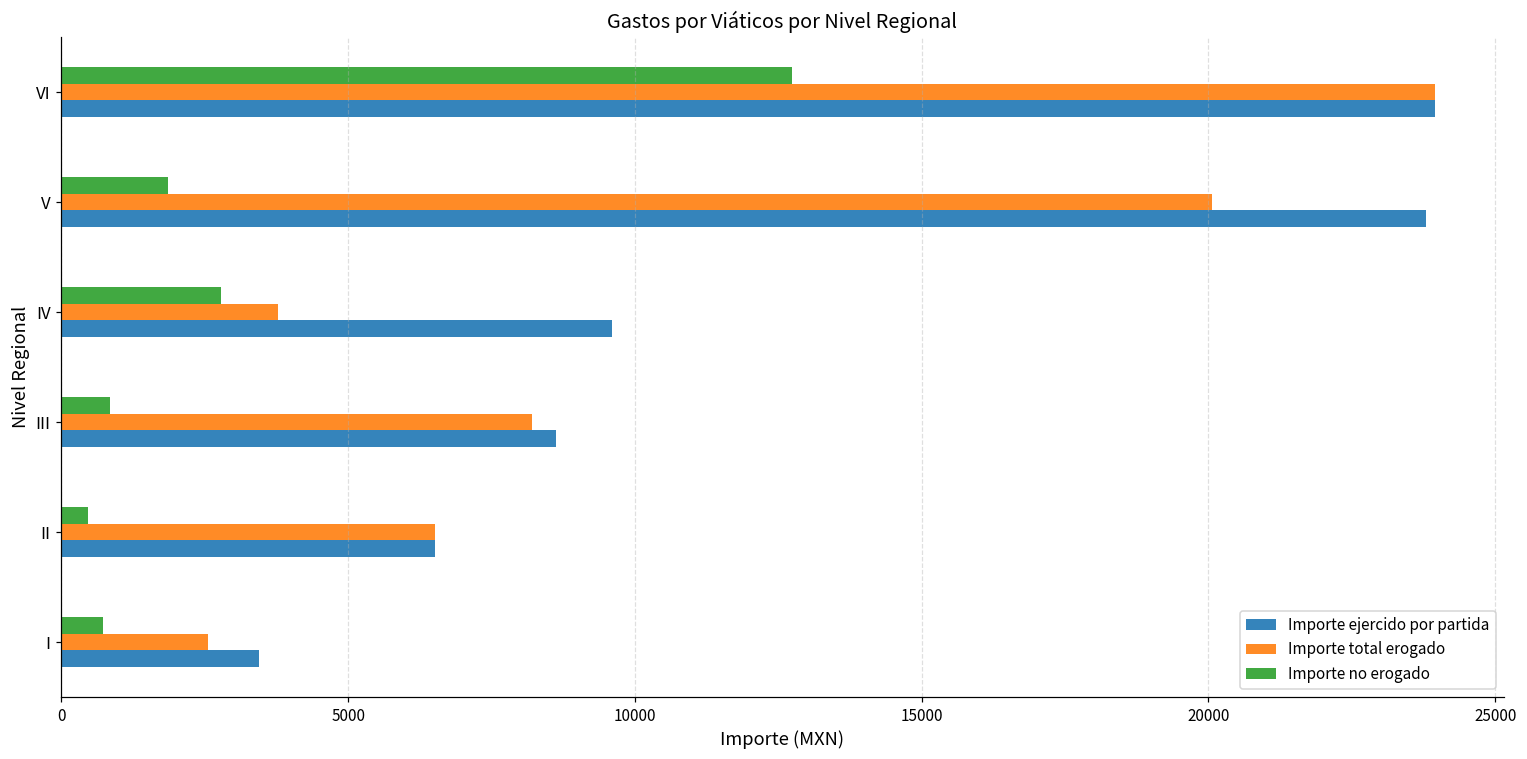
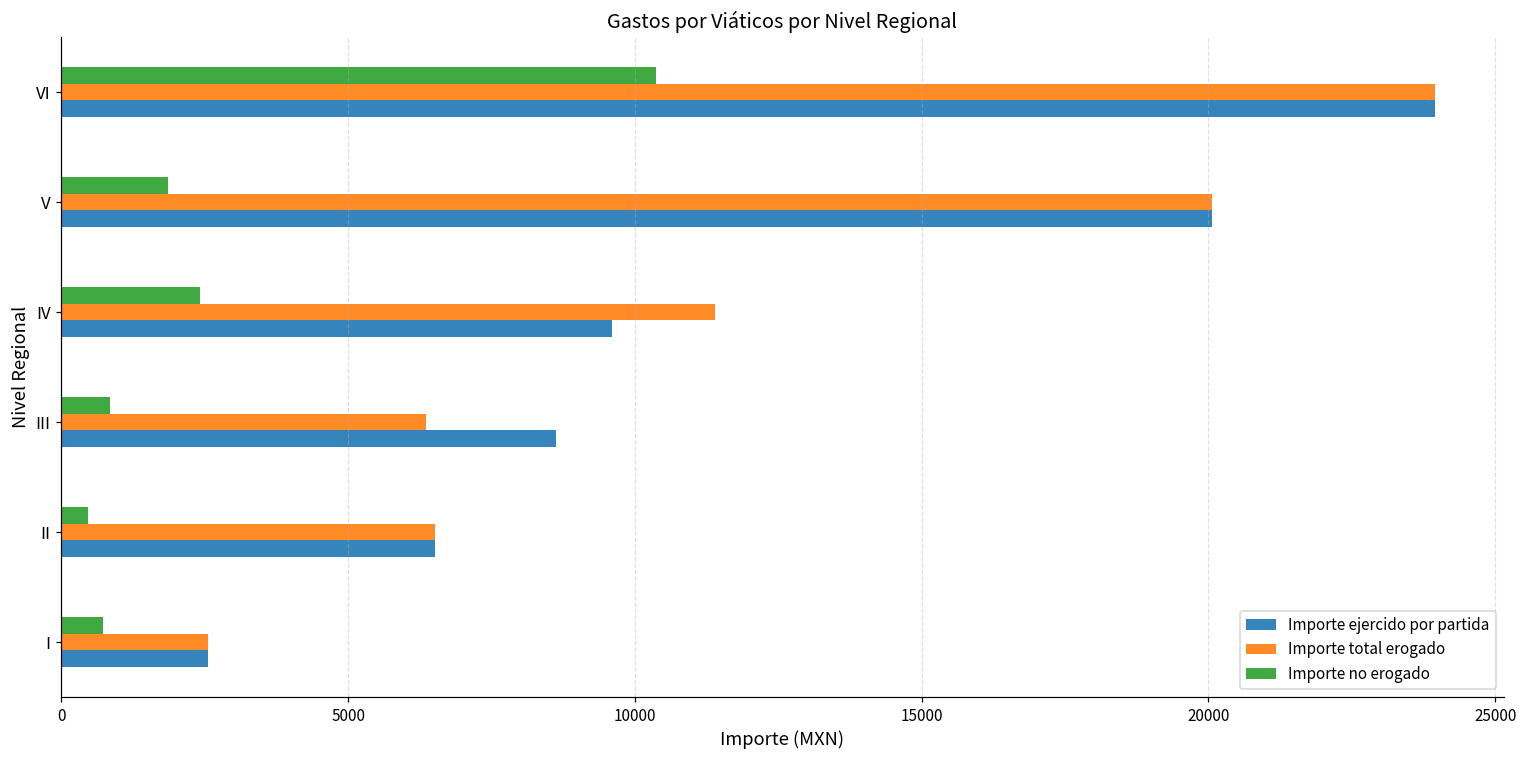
  {
    "Importe ejercido por partida": {
      "VI": 23900,
-     "V": 23800,
+     "V": 20100,
      "IV": 9600,
      "III": 8600,
      "II": 6500,
-     "I": 3400
+     "I": 2500
    },
    "Importe total erogado": {
      "VI": 23900,
      "V": 20100,
-     "IV": 3800,
-     "III": 8200,
+     "IV": 11400,
+     "III": 6400,
      "II": 6500,
      "I": 2500
    },
    "Importe no erogado": {
-     "VI": 12700,
+     "VI": 10400,
      "V": 1900,
-     "IV": 2800,
+     "IV": 2400,
      "III": 800,
      "II": 500,
      "I": 700
    }
  }
